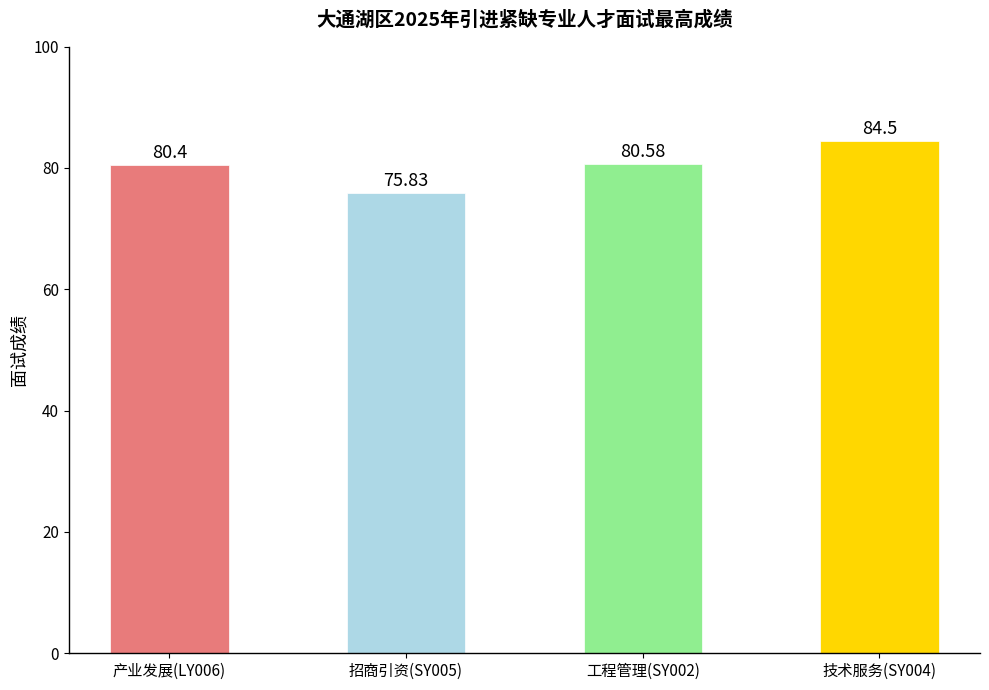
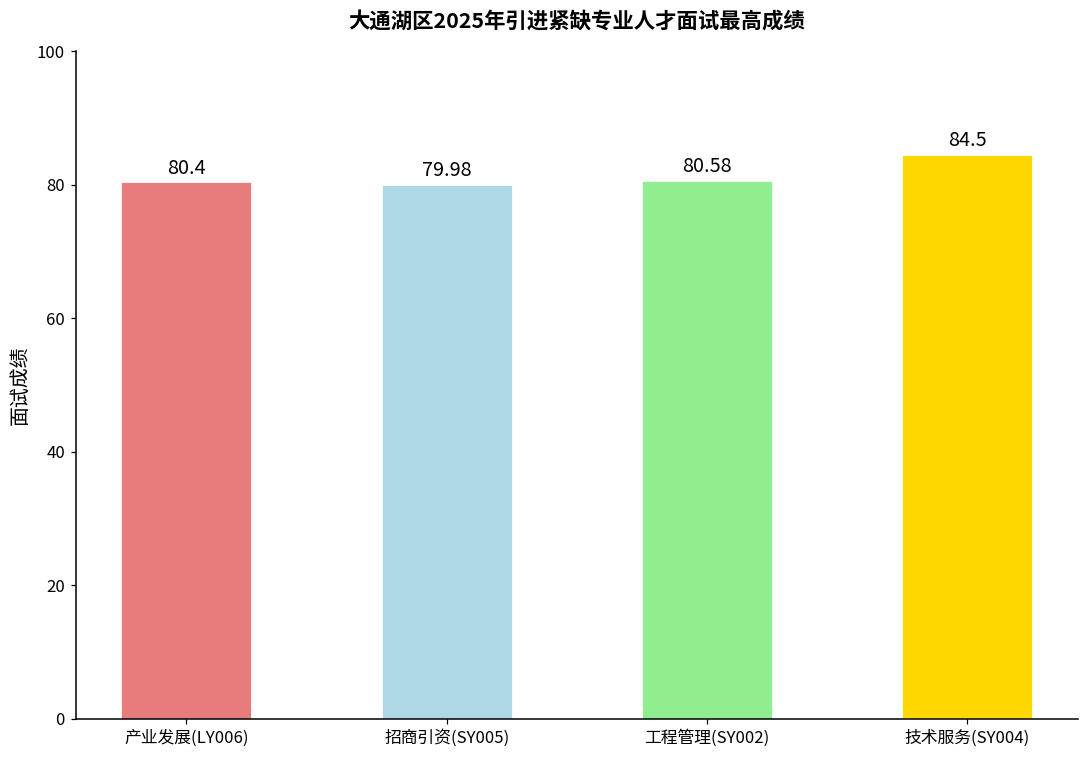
  {
    "产业发展(LY006)": 80.4,
-   "招商引资(SY005)": 75.83,
+   "招商引资(SY005)": 79.98,
    "工程管理(SY002)": 80.58,
    "技术服务(SY004)": 84.5
  }
